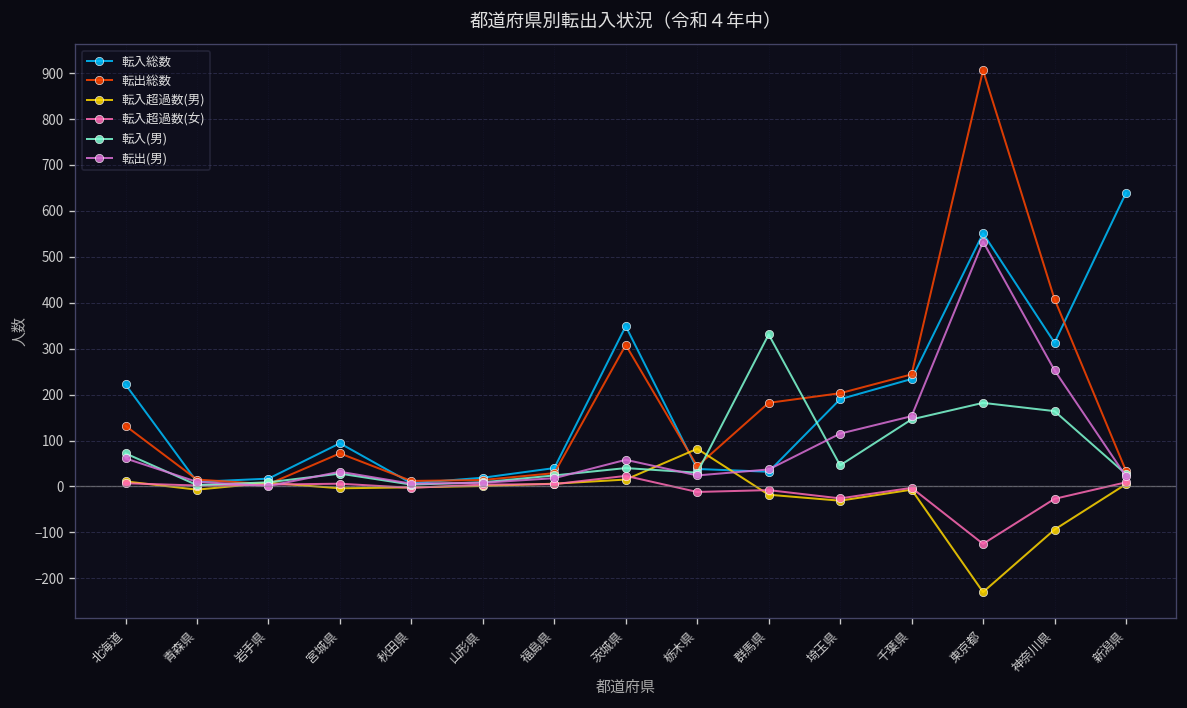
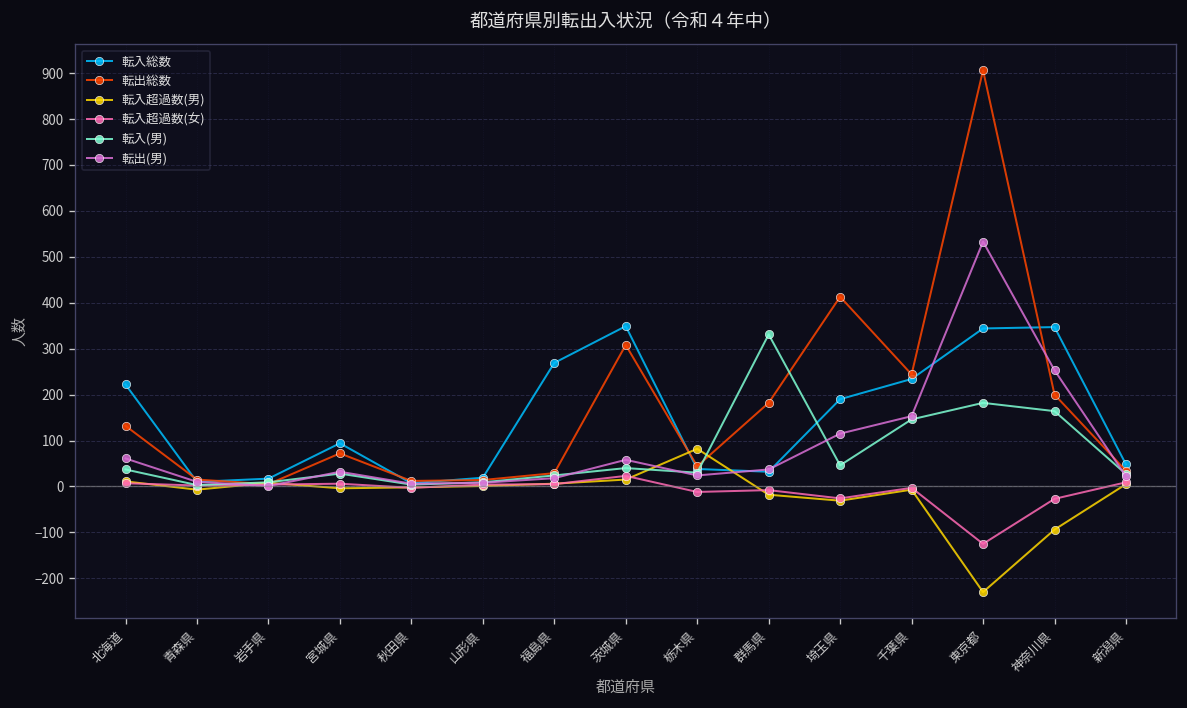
  {
    "転入総数": {
      "北海道": 220,
      "岩手県": 20,
      "宮城県": 90,
-     "福島県": 40,
+     "福島県": 270,
      "茨城県": 350,
      "埼玉県": 190,
      "千葉県": 230,
-     "東京都": 550,
-     "神奈川県": 310,
-     "新潟県": 640
+     "東京都": 340,
+     "神奈川県": 350,
+     "新潟県": 50
    },
    "転出総数": {
      "北海道": 130,
      "宮城県": 70,
      "茨城県": 310,
      "群馬県": 180,
-     "埼玉県": 200,
+     "埼玉県": 410,
      "千葉県": 240,
      "東京都": 910,
-     "神奈川県": 410,
+     "神奈川県": 200,
      "新潟県": 30
    },
    "転入超過数(男)": {
      "青森県": -10,
      "宮城県": 0,
      "茨城県": 20,
      "栃木県": 80,
      "群馬県": -20,
      "東京都": -230,
      "神奈川県": -90
    },
    "転入(男)": {
-     "北海道": 70,
+     "北海道": 40,
      "茨城県": 40,
      "群馬県": 330,
      "埼玉県": 50,
      "千葉県": 150,
      "東京都": 180,
      "神奈川県": 160
    }
  }
